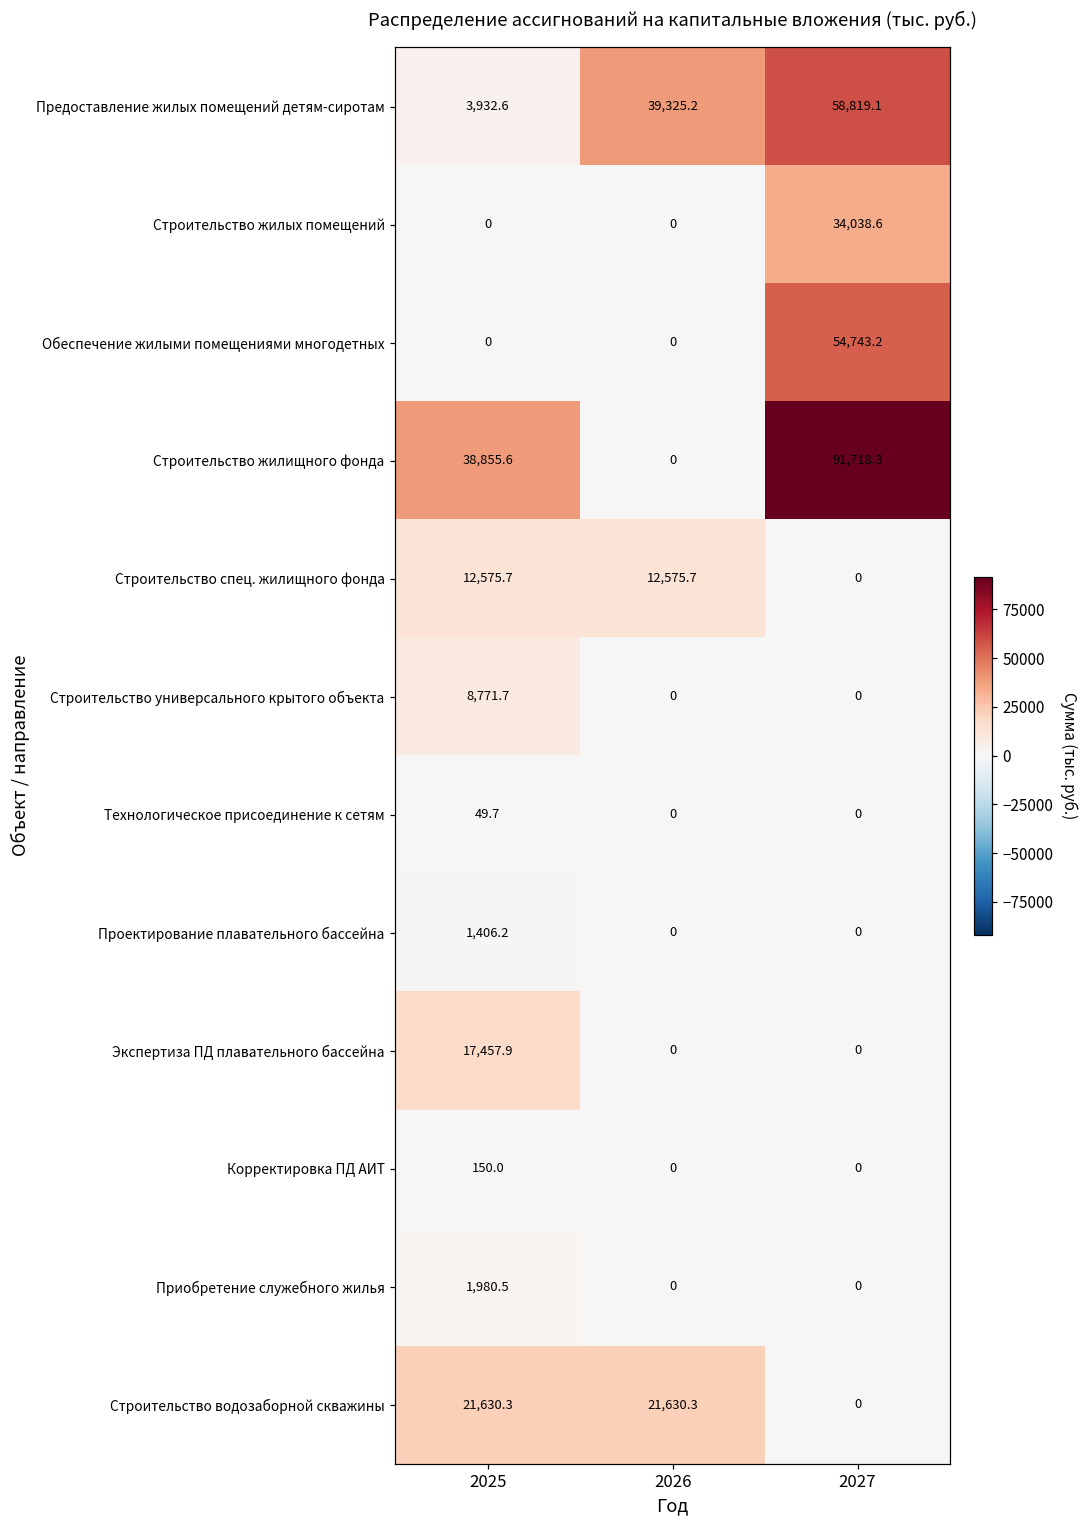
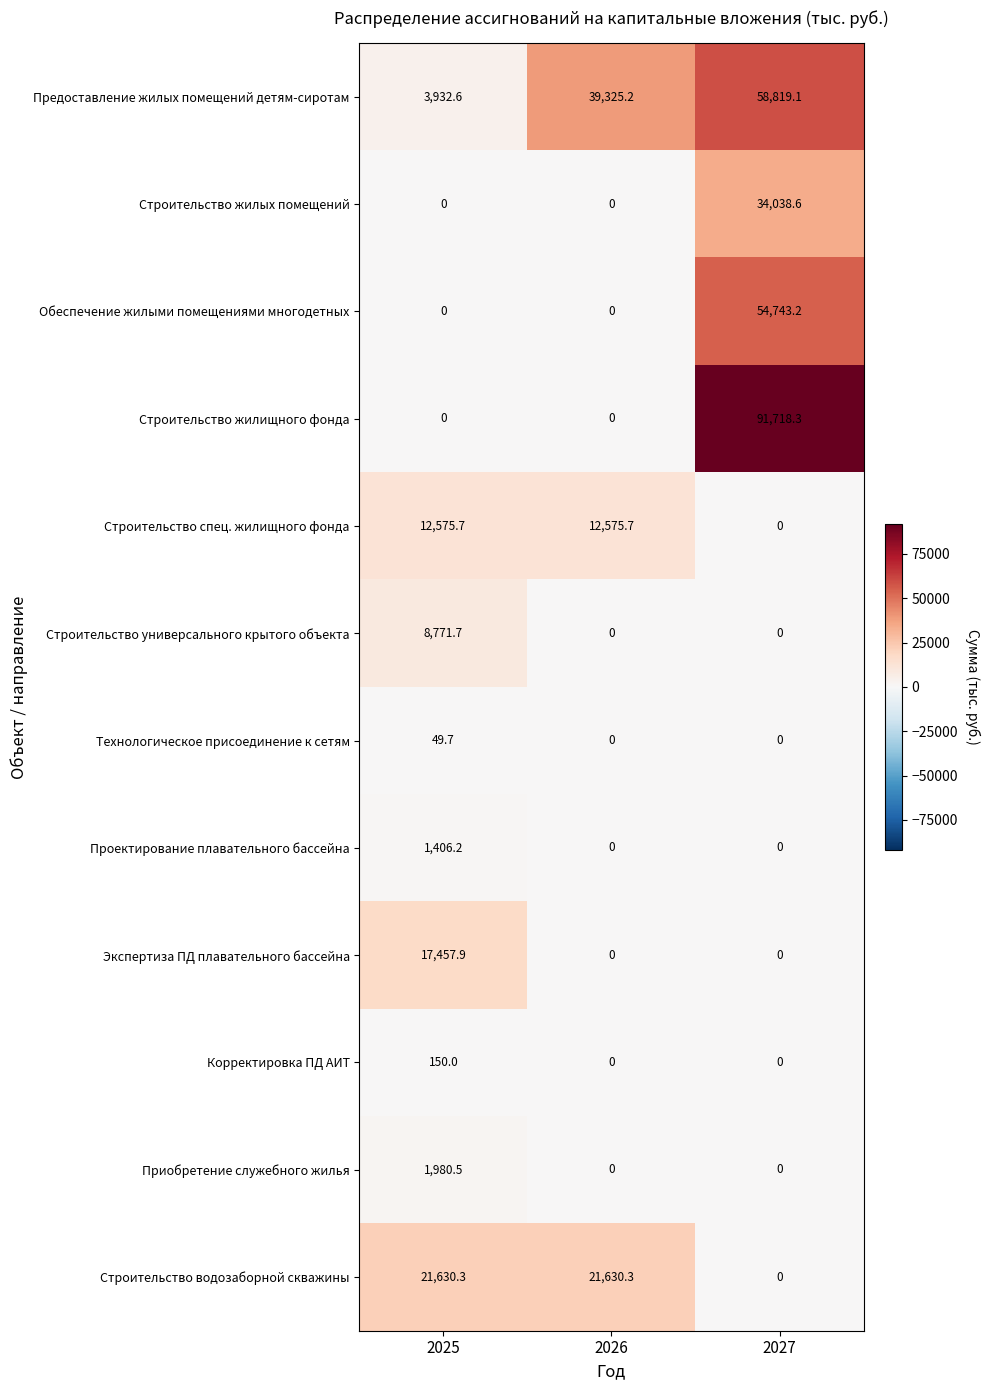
  {
    "Предоставление жилых помещений детям-сиротам": {
      "2025": "3,932.6",
      "2026": "39,325.2",
      "2027": "58,819.1"
    },
    "Строительство жилых помещений": {
      "2025": "0",
      "2026": "0",
      "2027": "34,038.6"
    },
    "Обеспечение жилыми помещениями многодетных": {
      "2025": "0",
      "2026": "0",
      "2027": "54,743.2"
    },
    "Строительство жилищного фонда": {
-     "2025": "38,855.6",
+     "2025": "0",
      "2026": "0",
      "2027": "91,718.3"
    },
    "Строительство спец. жилищного фонда": {
      "2025": "12,575.7",
      "2026": "12,575.7",
      "2027": "0"
    },
    "Строительство универсального крытого объекта": {
      "2025": "8,771.7",
      "2026": "0",
      "2027": "0"
    },
    "Технологическое присоединение к сетям": {
      "2025": "49.7",
      "2026": "0",
      "2027": "0"
    },
    "Проектирование плавательного бассейна": {
      "2025": "1,406.2",
      "2026": "0",
      "2027": "0"
    },
    "Экспертиза ПД плавательного бассейна": {
      "2025": "17,457.9",
      "2026": "0",
      "2027": "0"
    },
    "Корректировка ПД АИТ": {
      "2025": "150.0",
      "2026": "0",
      "2027": "0"
    },
    "Приобретение служебного жилья": {
      "2025": "1,980.5",
      "2026": "0",
      "2027": "0"
    },
    "Строительство водозаборной скважины": {
      "2025": "21,630.3",
      "2026": "21,630.3",
      "2027": "0"
    }
  }
